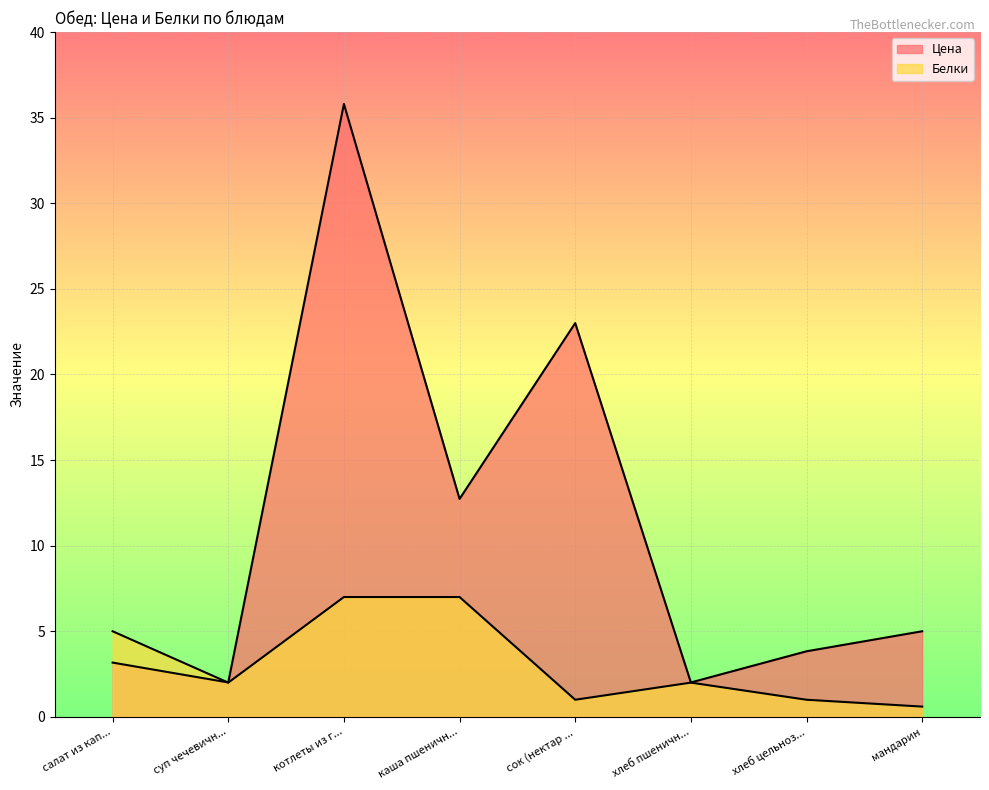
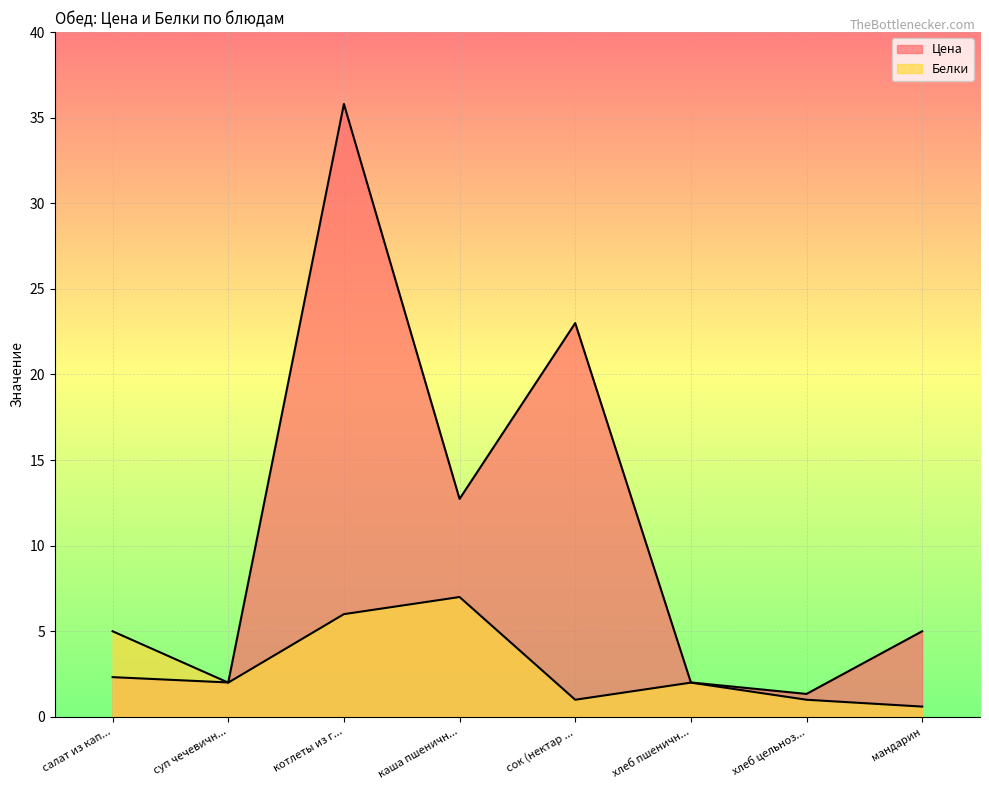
  {
    "Цена": {
-     "салат из кап...": 3.2,
+     "салат из кап...": 2.3,
      "котлеты из г...": 35.8,
      "каша пшеничн...": 12.7,
      "сок (нектар ...": 23.0,
-     "хлеб цельноз...": 3.8,
+     "хлеб цельноз...": 1.3,
      "мандарин": 5.0
    },
    "Белки": {
      "салат из кап...": 5,
-     "котлеты из г...": 7,
+     "котлеты из г...": 6,
      "каша пшеничн...": 7,
      "сок (нектар ...": 1,
      "хлеб цельноз...": 1,
      "мандарин": 0.6
    }
  }
